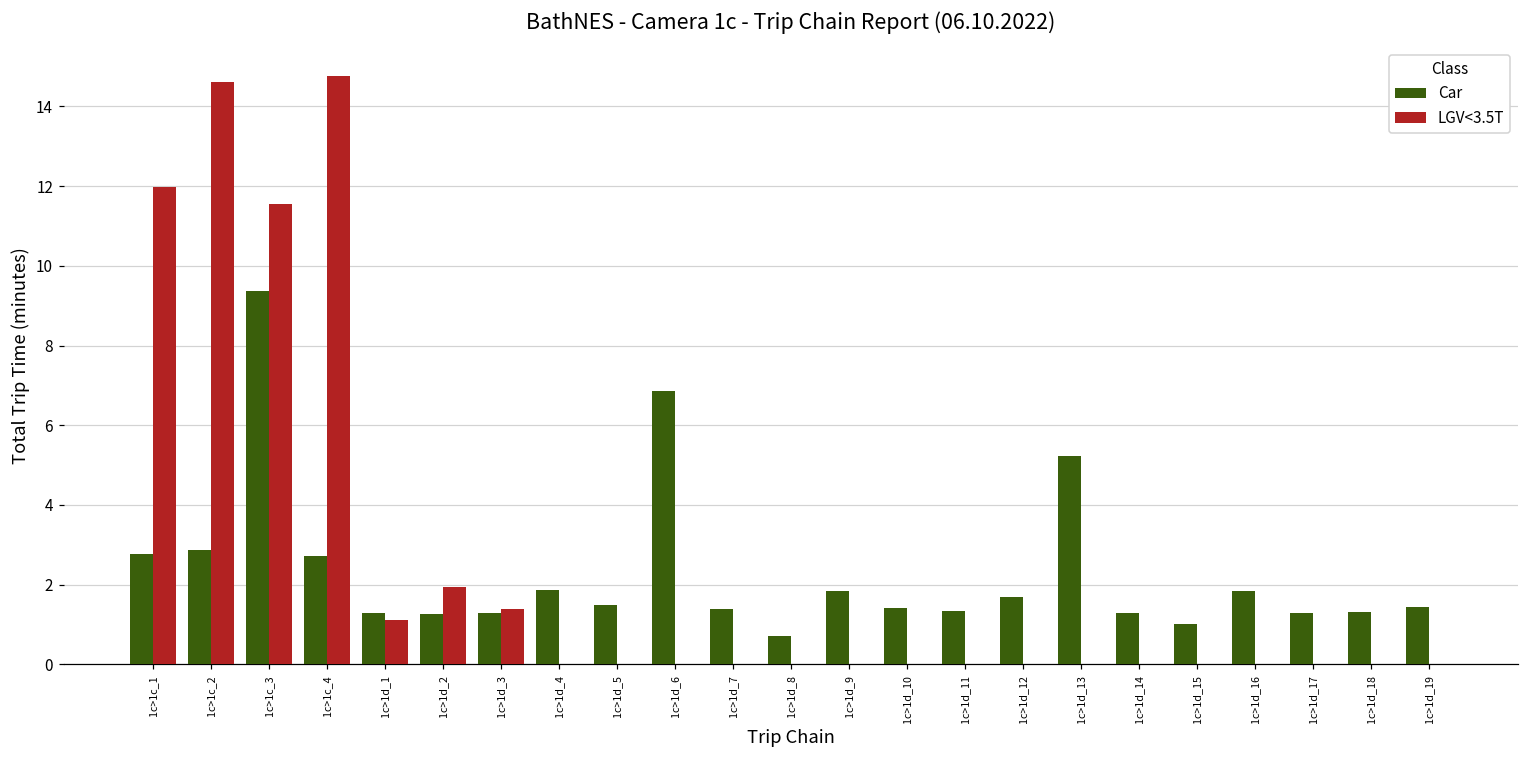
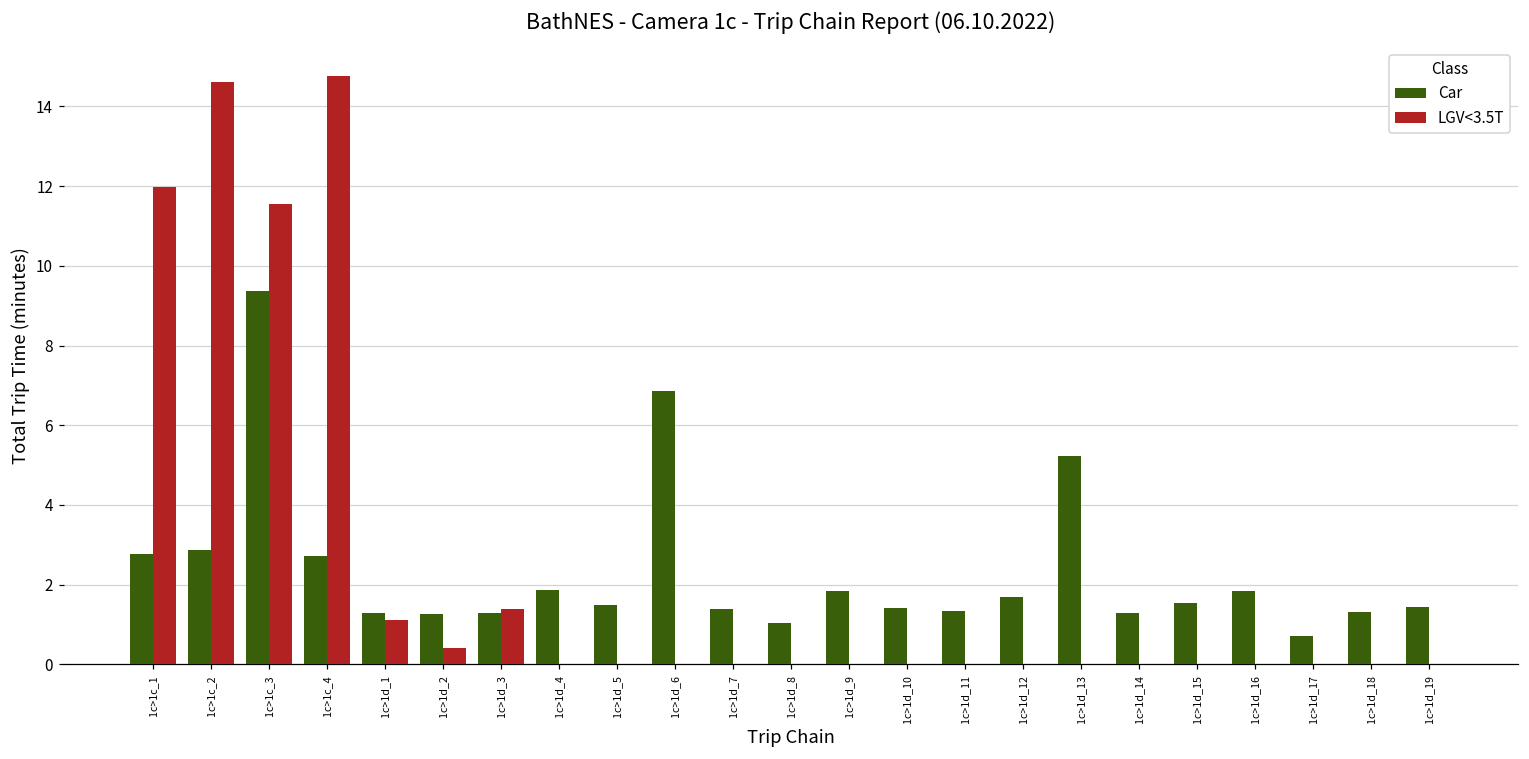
  {
    "Car": {
      "1c>1c_1": 2.8,
      "1c>1c_2": 2.9,
      "1c>1c_3": 9.4,
      "1c>1c_4": 2.7,
      "1c>1d_1": 1.3,
      "1c>1d_2": 1.3,
      "1c>1d_3": 1.3,
      "1c>1d_4": 1.9,
      "1c>1d_5": 1.5,
      "1c>1d_6": 6.9,
      "1c>1d_7": 1.4,
-     "1c>1d_8": 0.7,
+     "1c>1d_8": 1.1,
      "1c>1d_9": 1.8,
      "1c>1d_10": 1.4,
      "1c>1d_11": 1.4,
      "1c>1d_12": 1.7,
      "1c>1d_13": 5.2,
      "1c>1d_14": 1.3,
-     "1c>1d_15": 1.0,
+     "1c>1d_15": 1.5,
      "1c>1d_16": 1.8,
-     "1c>1d_17": 1.3,
+     "1c>1d_17": 0.7,
      "1c>1d_18": 1.3,
      "1c>1d_19": 1.4
    },
    "LGV<3.5T": {
      "1c>1c_1": 12.0,
      "1c>1c_2": 14.6,
      "1c>1c_3": 11.5,
      "1c>1c_4": 14.8,
      "1c>1d_1": 1.1,
-     "1c>1d_2": 1.9,
+     "1c>1d_2": 0.4,
      "1c>1d_3": 1.4,
      "1c>1d_4": 0.0,
      "1c>1d_5": 0.0,
      "1c>1d_6": 0.0,
      "1c>1d_7": 0.0,
      "1c>1d_8": 0.0,
      "1c>1d_9": 0.0,
      "1c>1d_10": 0.0,
      "1c>1d_11": 0.0,
      "1c>1d_12": 0.0,
      "1c>1d_13": 0.0,
      "1c>1d_14": 0.0,
      "1c>1d_15": 0.0,
      "1c>1d_16": 0.0,
      "1c>1d_17": 0.0,
      "1c>1d_18": 0.0,
      "1c>1d_19": 0.0
    }
  }
